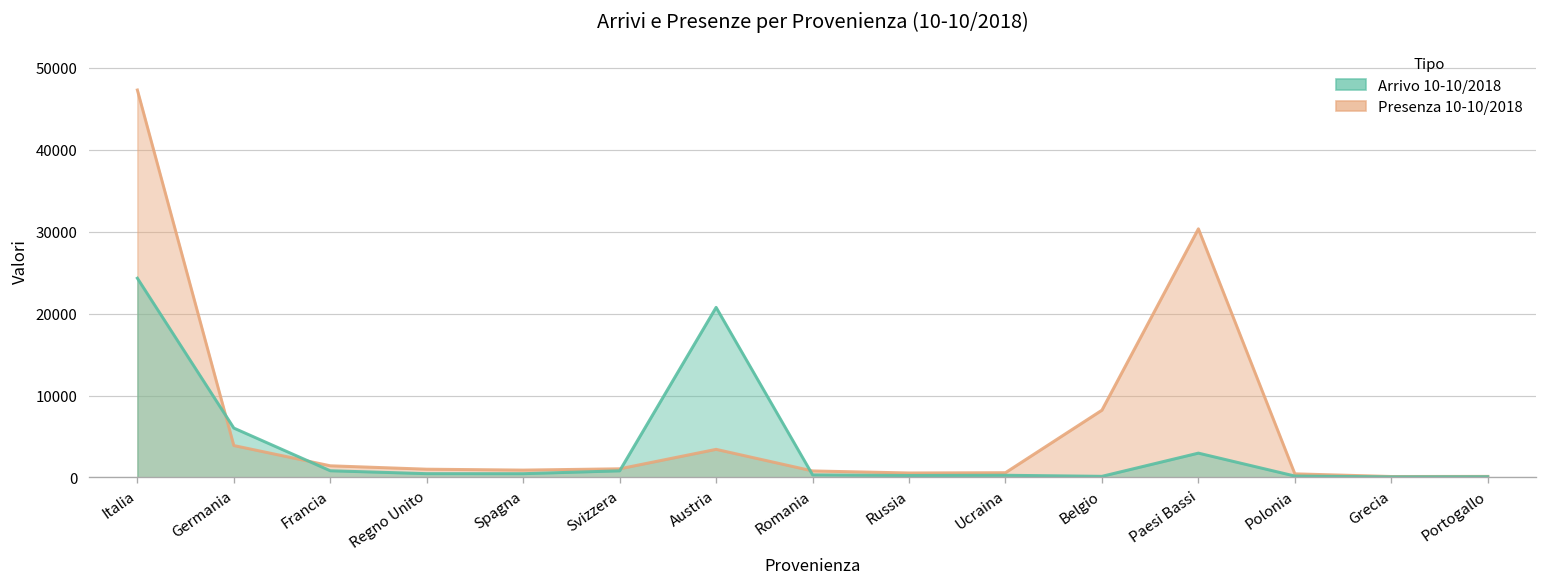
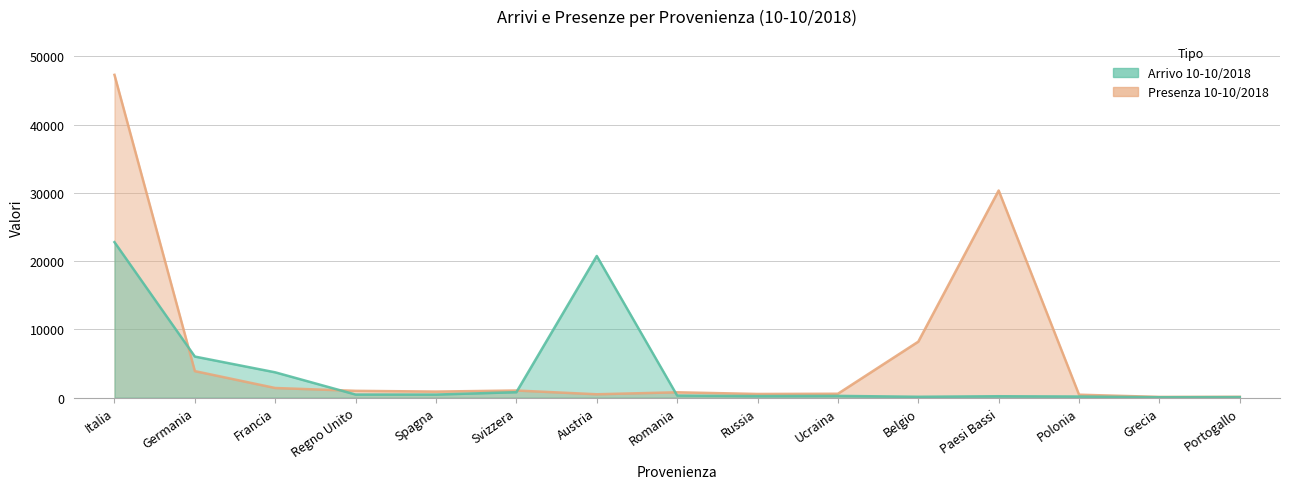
  {
    "Presenza 10-10/2018": {
      "Italia": 47000,
      "Germania": 4000,
      "Francia": 1000,
      "Regno Unito": 1000,
      "Spagna": 1000,
-     "Austria": 3000,
+     "Austria": 1000,
      "Romania": 1000,
      "Belgio": 8000,
      "Paesi Bassi": 30000
    },
    "Arrivo 10-10/2018": {
-     "Italia": 24000,
+     "Italia": 23000,
      "Germania": 6000,
-     "Francia": 1000,
+     "Francia": 4000,
      "Regno Unito": 0,
      "Spagna": 0,
      "Austria": 21000,
      "Romania": 0,
      "Belgio": 0,
-     "Paesi Bassi": 3000
+     "Paesi Bassi": 0
    }
  }
